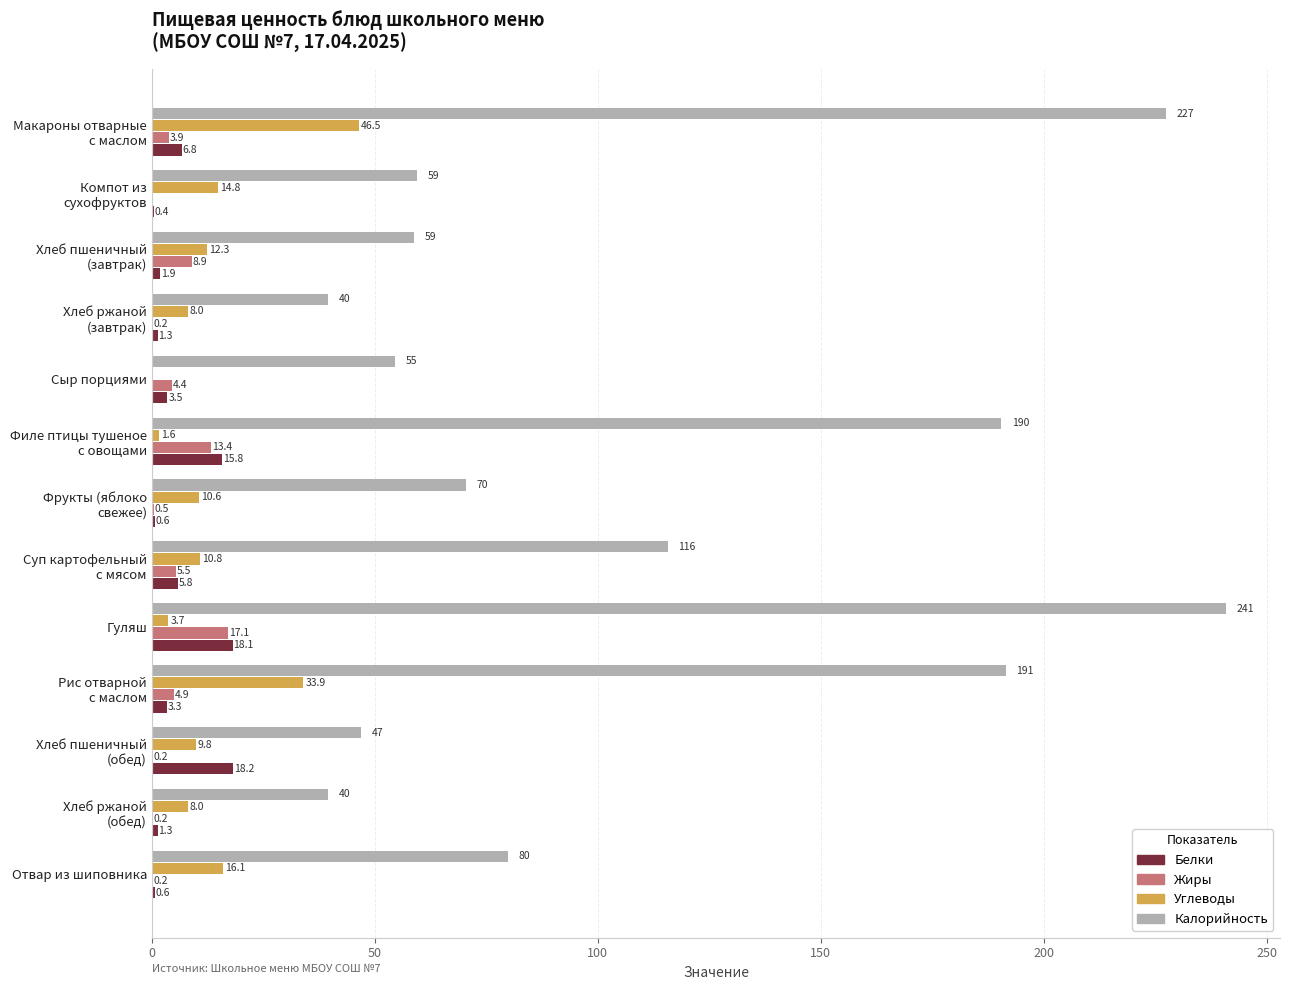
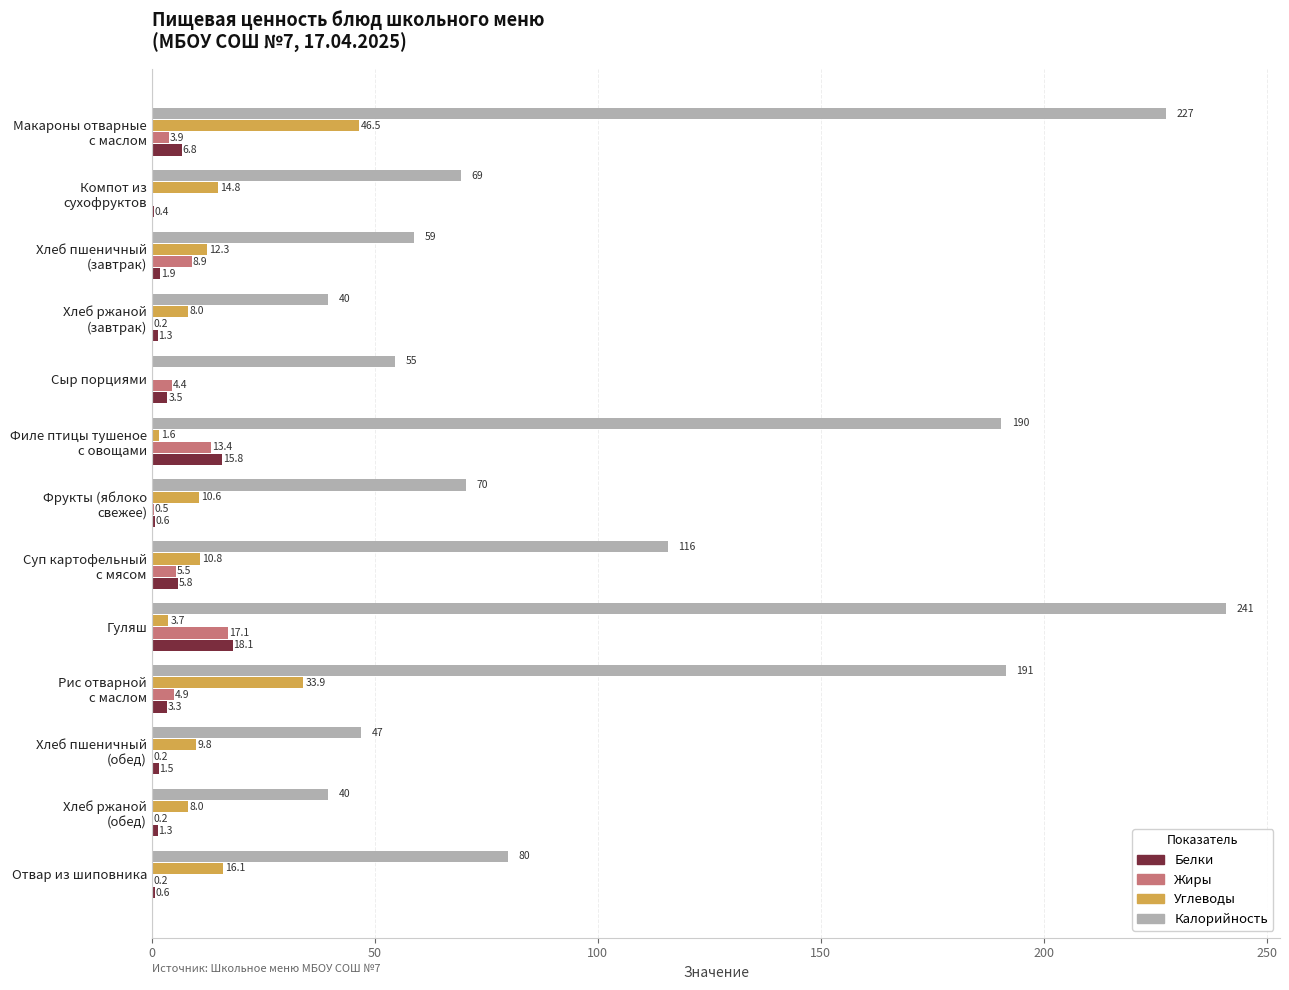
  {
    "Белки": {
      "Макароны отварные с маслом": 6.8,
      "Компот из сухофруктов": 0.4,
      "Хлеб пшеничный (завтрак)": 1.9,
      "Хлеб ржаной (завтрак)": 1.3,
      "Сыр порциями": 3.5,
      "Филе птицы тушеное с овощами": 15.8,
      "Фрукты (яблоко свежее)": 0.6,
      "Суп картофельный с мясом": 5.8,
      "Гуляш": 18.1,
      "Рис отварной с маслом": 3.3,
-     "Хлеб пшеничный (обед)": 18.2,
+     "Хлеб пшеничный (обед)": 1.5,
      "Хлеб ржаной (обед)": 1.3,
      "Отвар из шиповника": 0.6
    },
    "Жиры": {
      "Макароны отварные с маслом": 3.9,
      "Хлеб пшеничный (завтрак)": 8.9,
      "Хлеб ржаной (завтрак)": 0.2,
      "Сыр порциями": 4.4,
      "Филе птицы тушеное с овощами": 13.4,
      "Фрукты (яблоко свежее)": 0.5,
      "Суп картофельный с мясом": 5.5,
      "Гуляш": 17.1,
      "Рис отварной с маслом": 4.9,
      "Хлеб пшеничный (обед)": 0.2,
      "Хлеб ржаной (обед)": 0.2,
      "Отвар из шиповника": 0.2
    },
    "Углеводы": {
      "Макароны отварные с маслом": 46.5,
      "Компот из сухофруктов": 14.8,
      "Хлеб пшеничный (завтрак)": 12.3,
      "Хлеб ржаной (завтрак)": 8.0,
      "Филе птицы тушеное с овощами": 1.6,
      "Фрукты (яблоко свежее)": 10.6,
      "Суп картофельный с мясом": 10.8,
      "Гуляш": 3.7,
      "Рис отварной с маслом": 33.9,
      "Хлеб пшеничный (обед)": 9.8,
      "Хлеб ржаной (обед)": 8.0,
      "Отвар из шиповника": 16.1
    },
    "Калорийность": {
      "Макароны отварные с маслом": 227,
-     "Компот из сухофруктов": 59,
+     "Компот из сухофруктов": 69,
      "Хлеб пшеничный (завтрак)": 59,
      "Хлеб ржаной (завтрак)": 40,
      "Сыр порциями": 55,
      "Филе птицы тушеное с овощами": 190,
      "Фрукты (яблоко свежее)": 70,
      "Суп картофельный с мясом": 116,
      "Гуляш": 241,
      "Рис отварной с маслом": 191,
      "Хлеб пшеничный (обед)": 47,
      "Хлеб ржаной (обед)": 40,
      "Отвар из шиповника": 80
    }
  }
